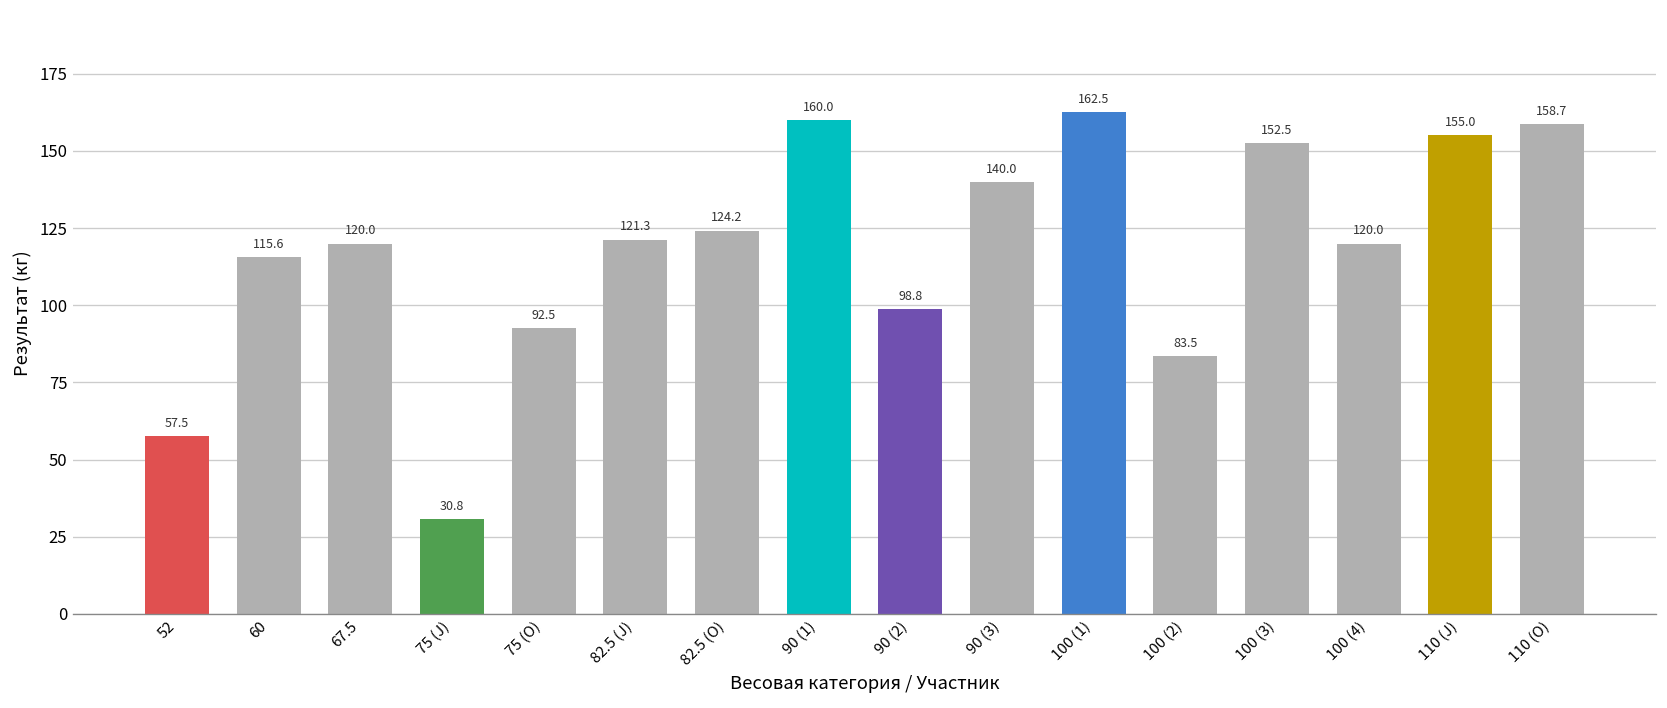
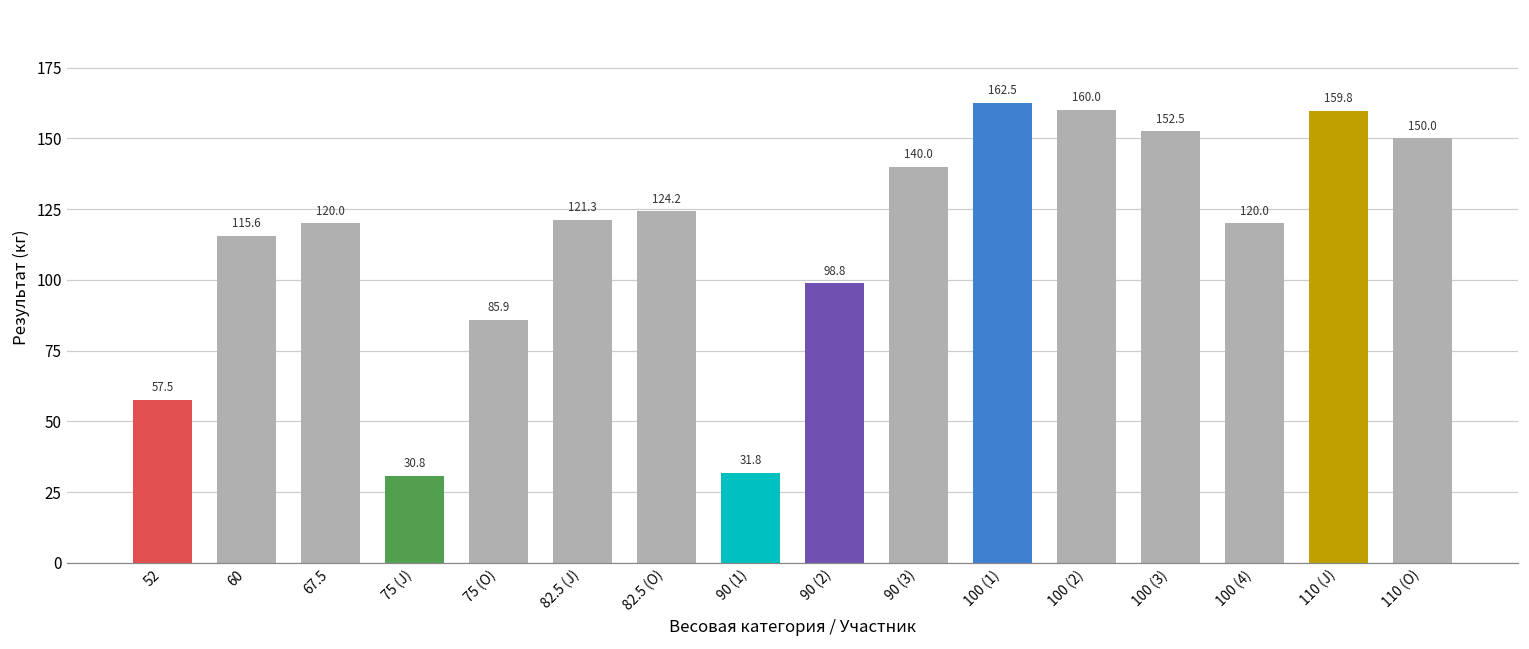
  {
    "52": 57.5,
    "60": 115.6,
    "67.5": 120.0,
    "75 (J)": 30.8,
-   "75 (O)": 92.5,
+   "75 (O)": 85.9,
    "82.5 (J)": 121.3,
    "82.5 (O)": 124.2,
-   "90 (1)": 160.0,
+   "90 (1)": 31.8,
    "90 (2)": 98.8,
    "90 (3)": 140.0,
    "100 (1)": 162.5,
-   "100 (2)": 83.5,
+   "100 (2)": 160.0,
    "100 (3)": 152.5,
    "100 (4)": 120.0,
-   "110 (J)": 155.0,
-   "110 (O)": 158.7
+   "110 (J)": 159.8,
+   "110 (O)": 150.0
  }
